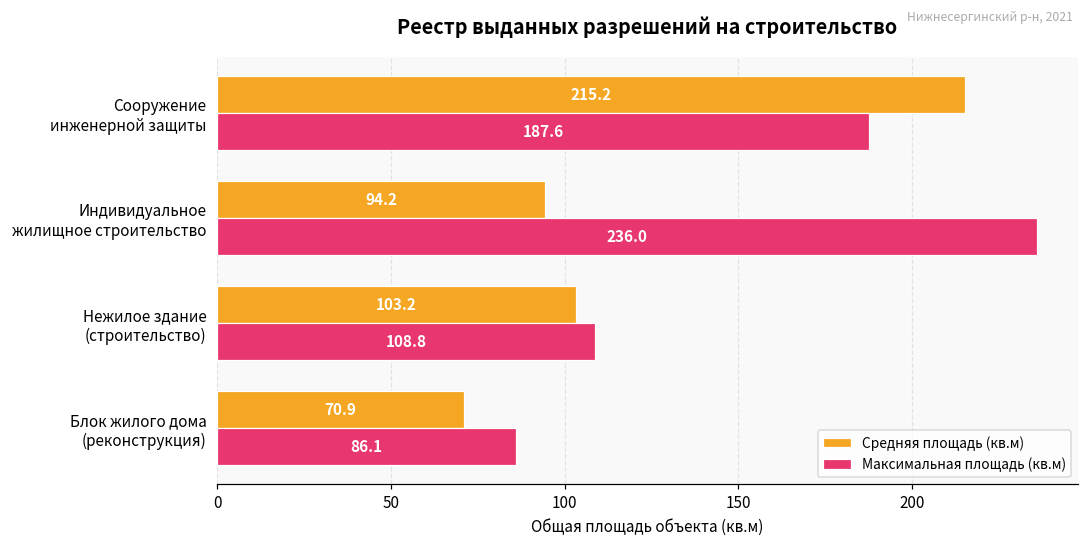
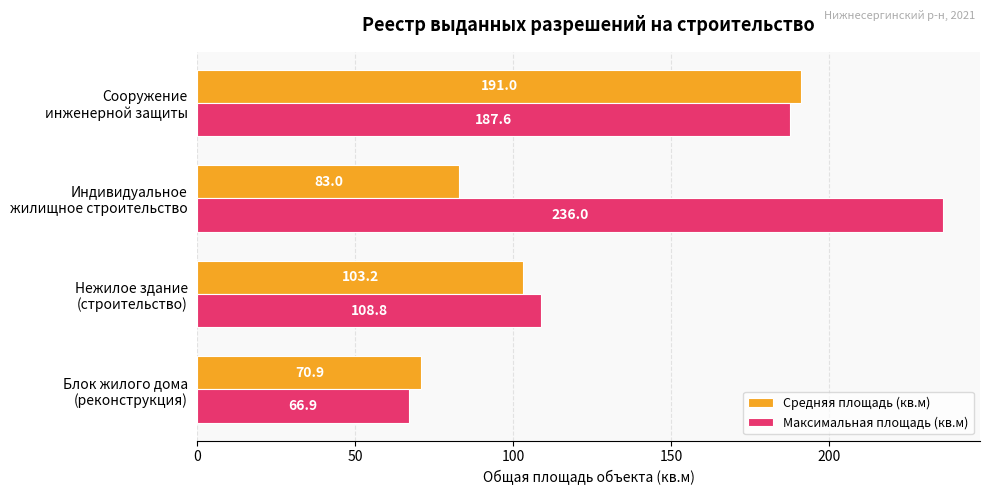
  {
    "Средняя площадь (кв.м)": {
-     "Сооружение инженерной защиты": 215.2,
-     "Индивидуальное жилищное строительство": 94.2,
+     "Сооружение инженерной защиты": 191.0,
+     "Индивидуальное жилищное строительство": 83.0,
      "Нежилое здание (строительство)": 103.2,
      "Блок жилого дома (реконструкция)": 70.9
    },
    "Максимальная площадь (кв.м)": {
      "Сооружение инженерной защиты": 187.6,
      "Индивидуальное жилищное строительство": 236.0,
      "Нежилое здание (строительство)": 108.8,
-     "Блок жилого дома (реконструкция)": 86.1
+     "Блок жилого дома (реконструкция)": 66.9
    }
  }
